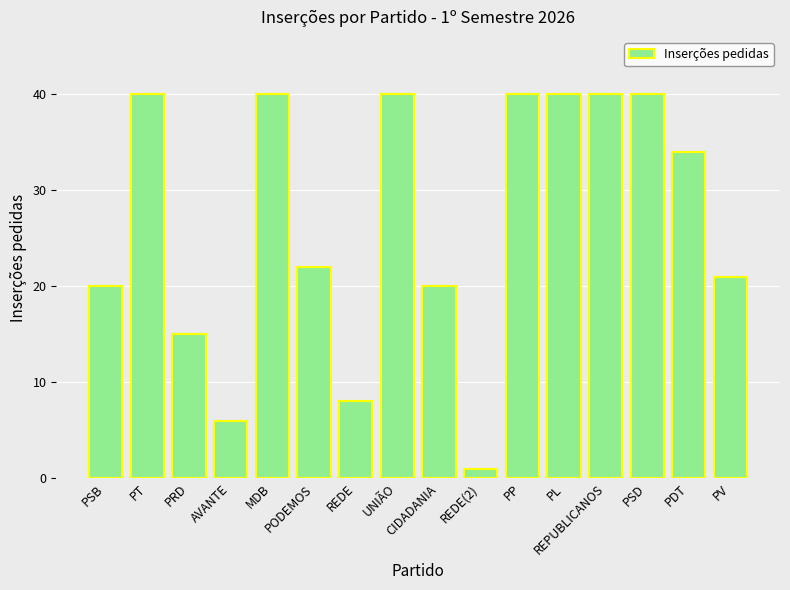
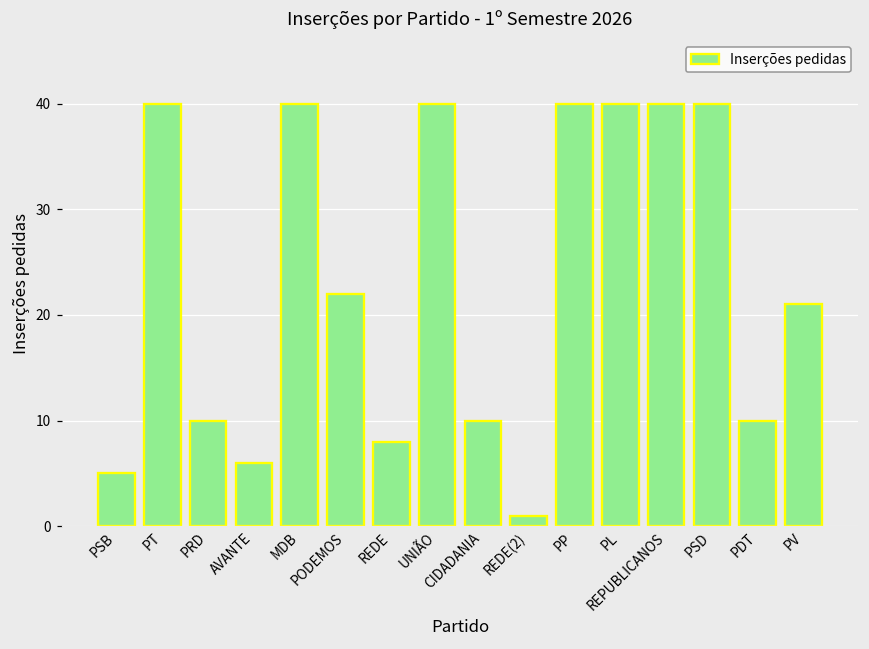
  {
-   "PSB": 20,
+   "PSB": 5,
    "PT": 40,
-   "PRD": 15,
+   "PRD": 10,
    "AVANTE": 6,
    "MDB": 40,
    "PODEMOS": 22,
    "REDE": 8,
    "UNIÃO": 40,
-   "CIDADANIA": 20,
+   "CIDADANIA": 10,
    "REDE(2)": 1,
    "PP": 40,
    "PL": 40,
    "REPUBLICANOS": 40,
    "PSD": 40,
-   "PDT": 34,
+   "PDT": 10,
    "PV": 21
  }
